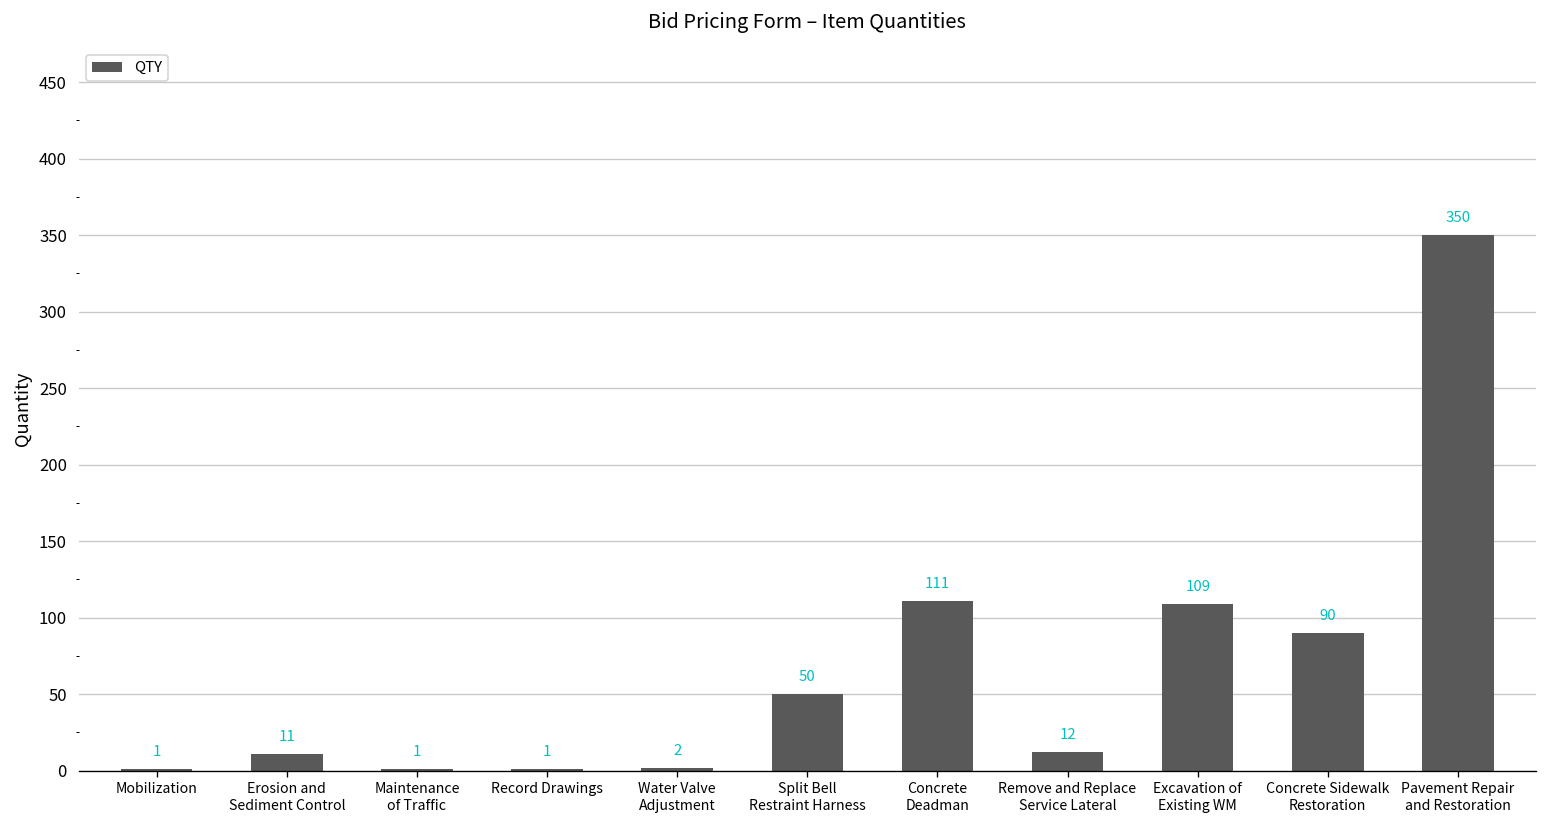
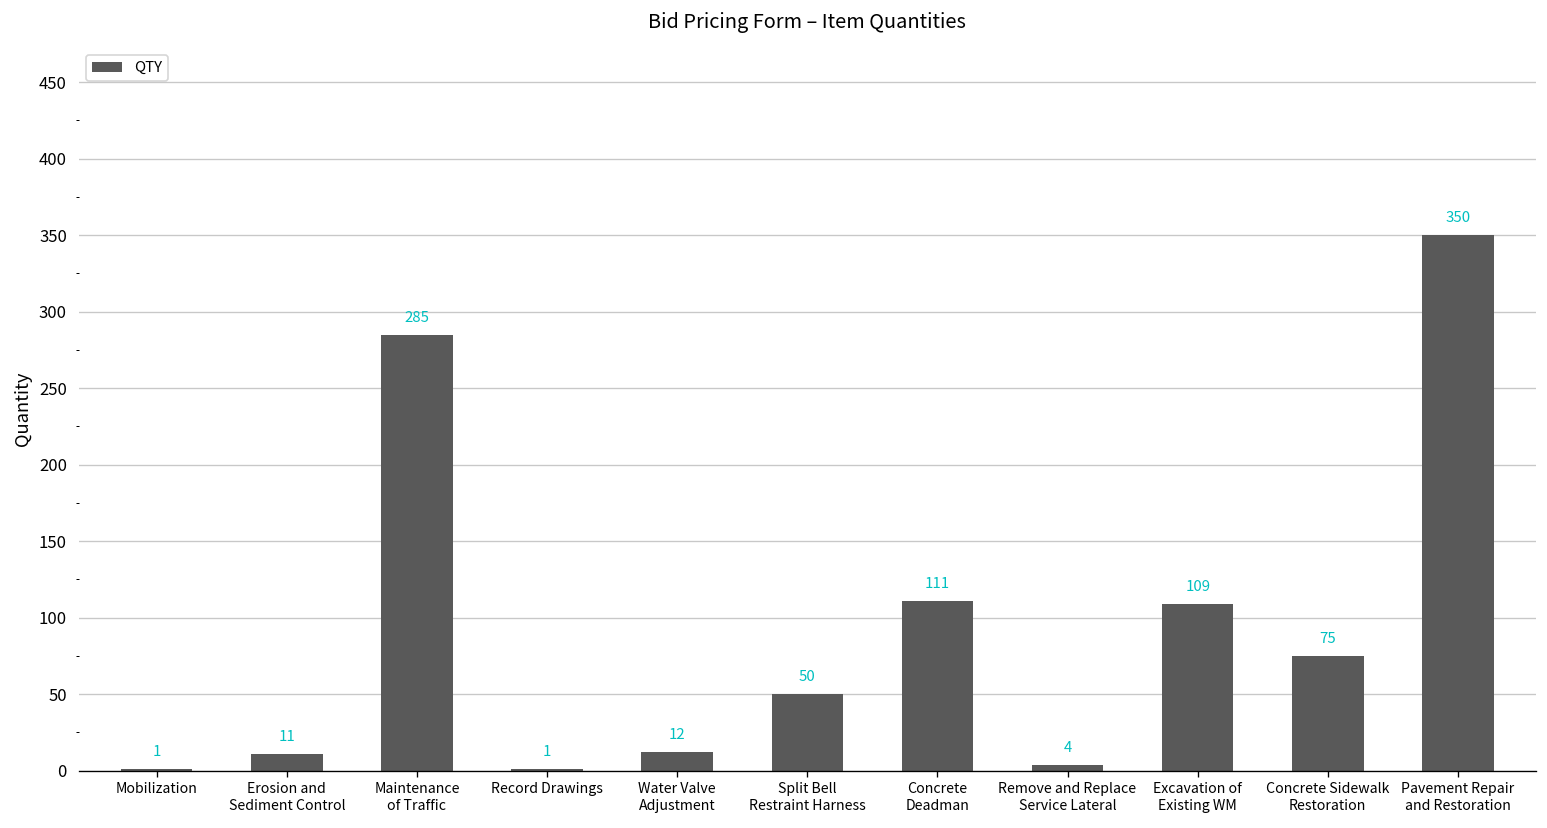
  {
    "Mobilization": 1,
    "Erosion and Sediment Control": 11,
-   "Maintenance of Traffic": 1,
+   "Maintenance of Traffic": 285,
    "Record Drawings": 1,
-   "Water Valve Adjustment": 2,
+   "Water Valve Adjustment": 12,
    "Split Bell Restraint Harness": 50,
    "Concrete Deadman": 111,
-   "Remove and Replace Service Lateral": 12,
+   "Remove and Replace Service Lateral": 4,
    "Excavation of Existing WM": 109,
-   "Concrete Sidewalk Restoration": 90,
+   "Concrete Sidewalk Restoration": 75,
    "Pavement Repair and Restoration": 350
  }
